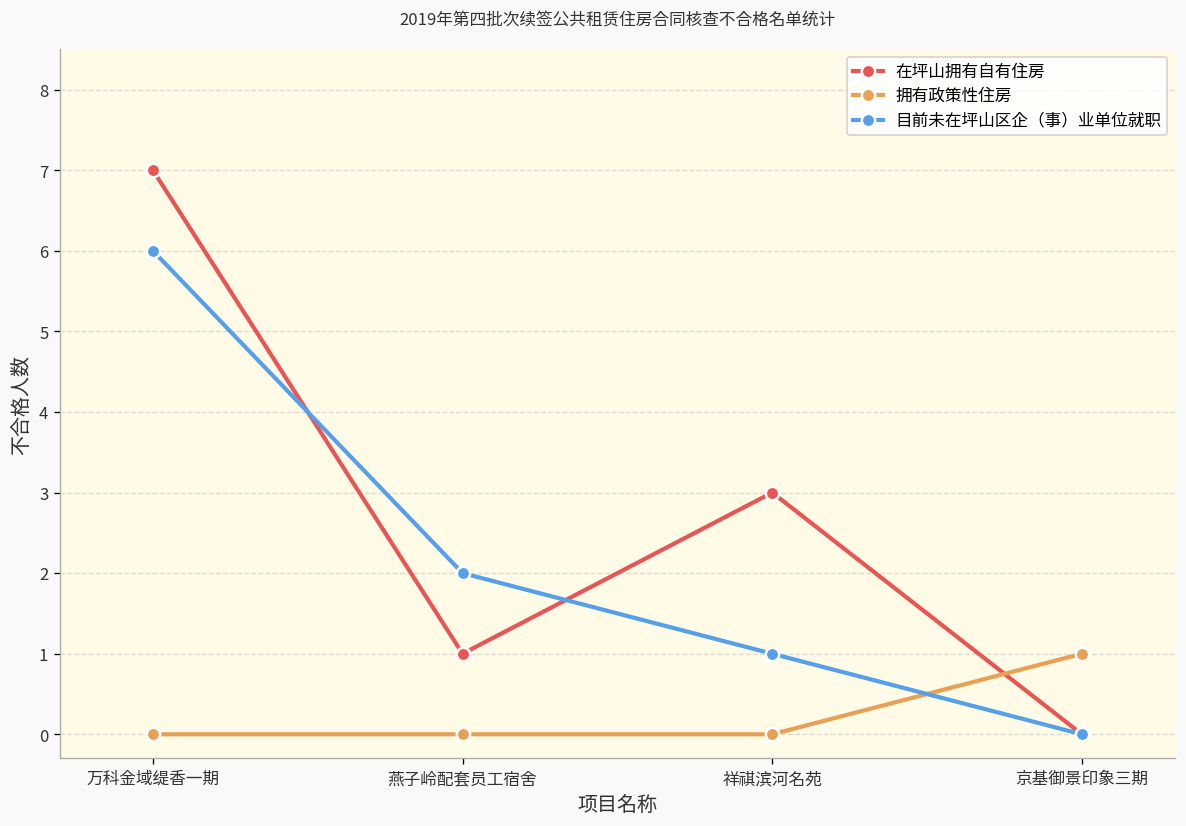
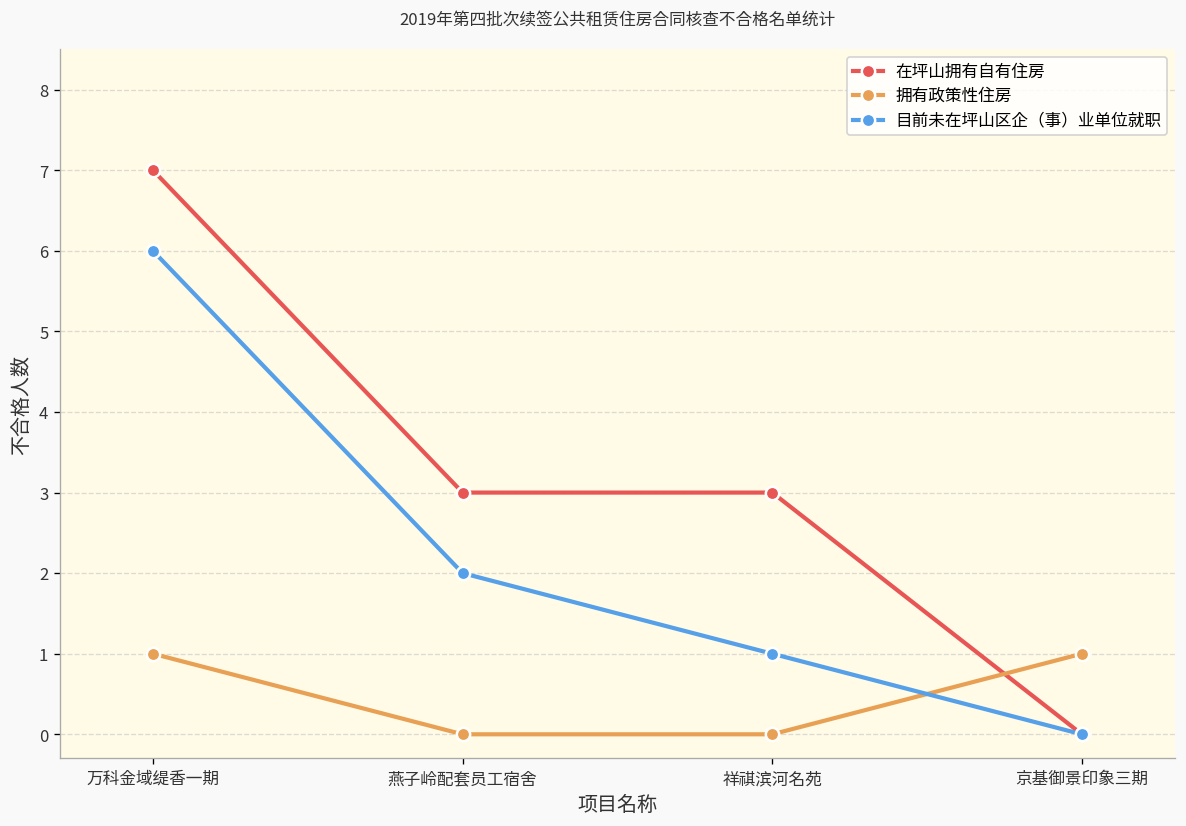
  {
    "在坪山拥有自有住房": {
      "万科金域缇香一期": 7,
-     "燕子岭配套员工宿舍": 1,
+     "燕子岭配套员工宿舍": 3,
      "祥祺滨河名苑": 3
    },
    "拥有政策性住房": {
-     "万科金域缇香一期": 0,
+     "万科金域缇香一期": 1,
      "燕子岭配套员工宿舍": 0,
      "祥祺滨河名苑": 0,
      "京基御景印象三期": 1
    },
    "目前未在坪山区企（事）业单位就职": {
      "万科金域缇香一期": 6,
      "燕子岭配套员工宿舍": 2,
      "祥祺滨河名苑": 1
    }
  }
